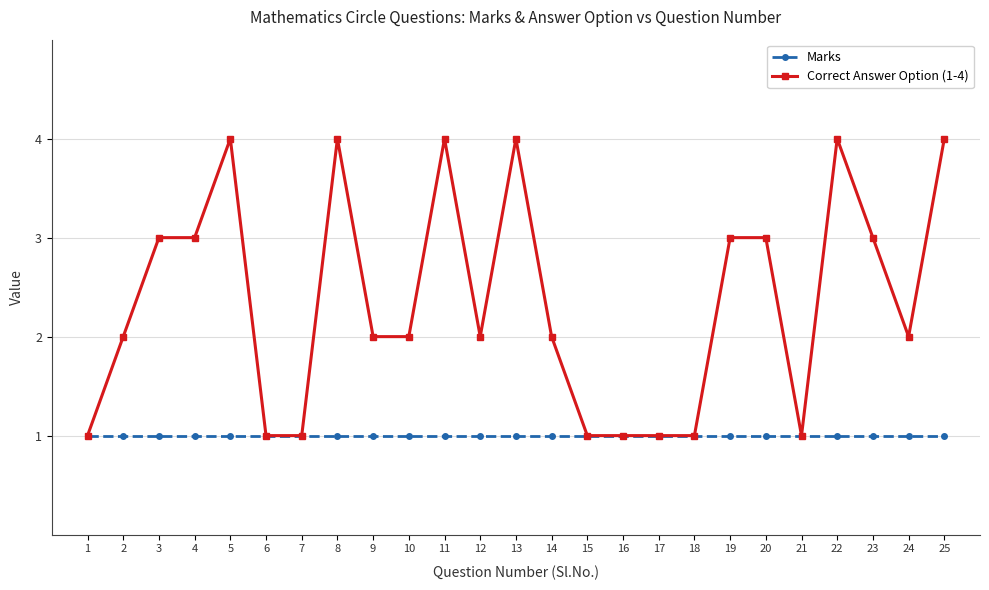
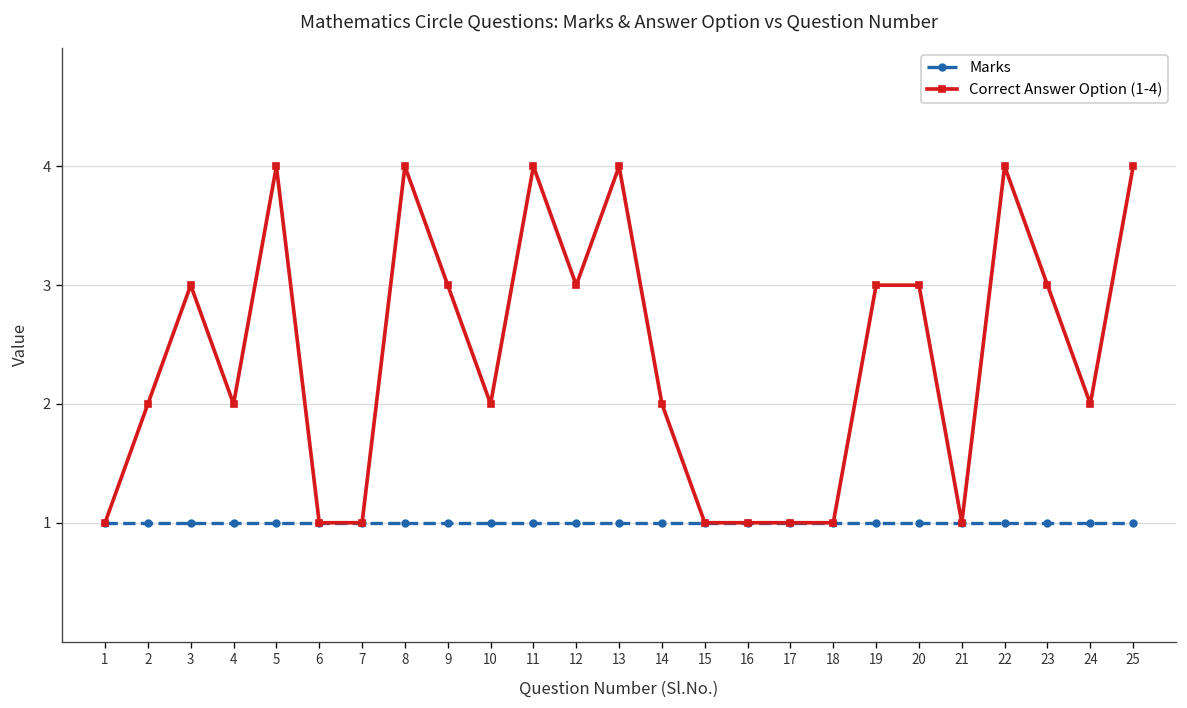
  {
    "Marks": {
      "2": 1,
      "3": 1,
      "4": 1,
      "5": 1,
      "8": 1,
      "9": 1,
      "10": 1,
      "11": 1,
      "12": 1,
      "13": 1,
      "14": 1,
      "19": 1,
      "20": 1,
      "22": 1,
      "23": 1,
      "24": 1,
      "25": 1
    },
    "Correct Answer Option (1-4)": {
      "2": 2,
      "3": 3,
-     "4": 3,
+     "4": 2,
      "5": 4,
      "8": 4,
-     "9": 2,
+     "9": 3,
      "10": 2,
      "11": 4,
-     "12": 2,
+     "12": 3,
      "13": 4,
      "14": 2,
      "19": 3,
      "20": 3,
      "22": 4,
      "23": 3,
      "24": 2,
      "25": 4
    }
  }
